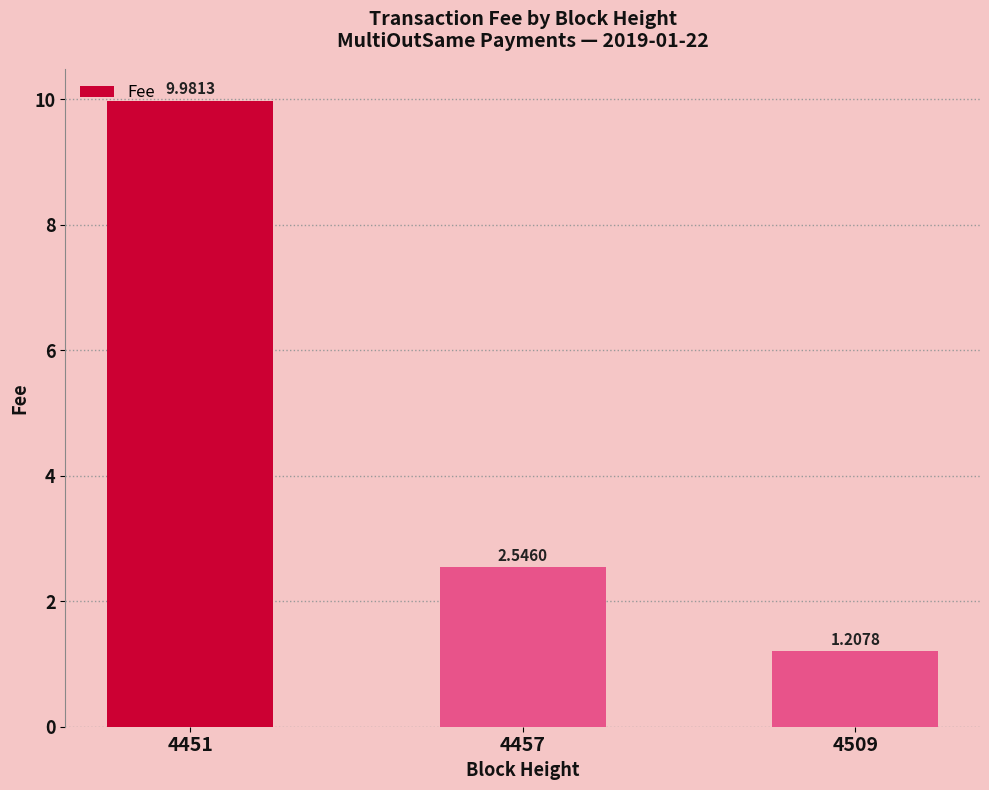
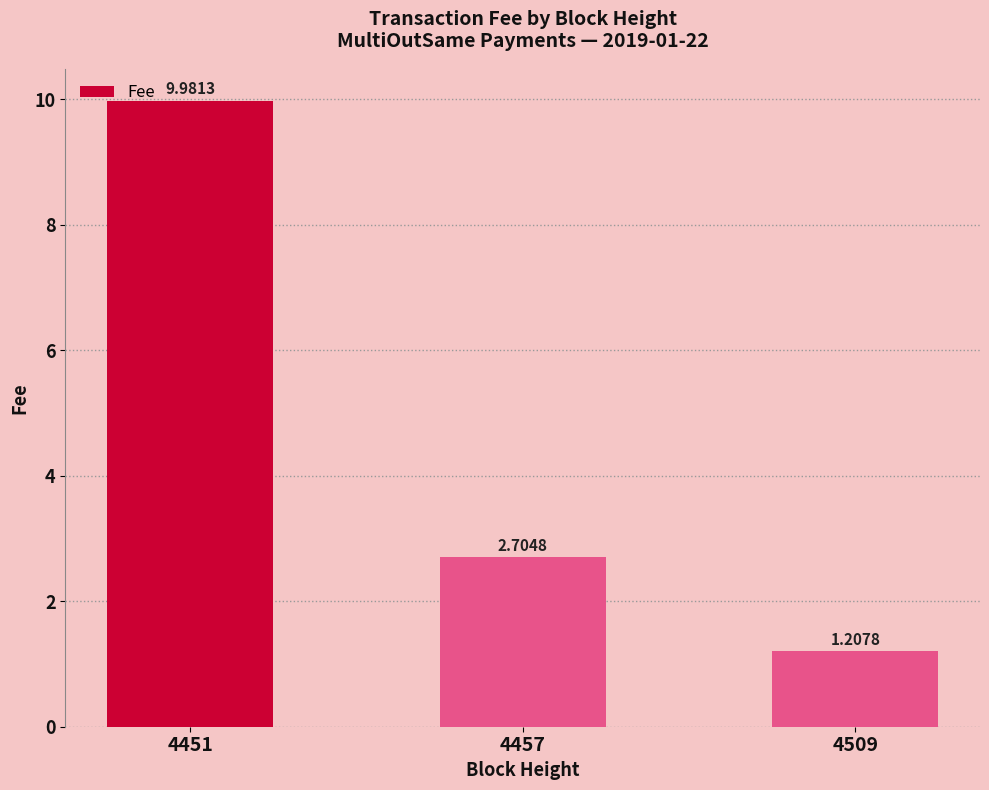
  {
    "4451": 9.9813,
-   "4457": 2.5460,
+   "4457": 2.7048,
    "4509": 1.2078
  }
